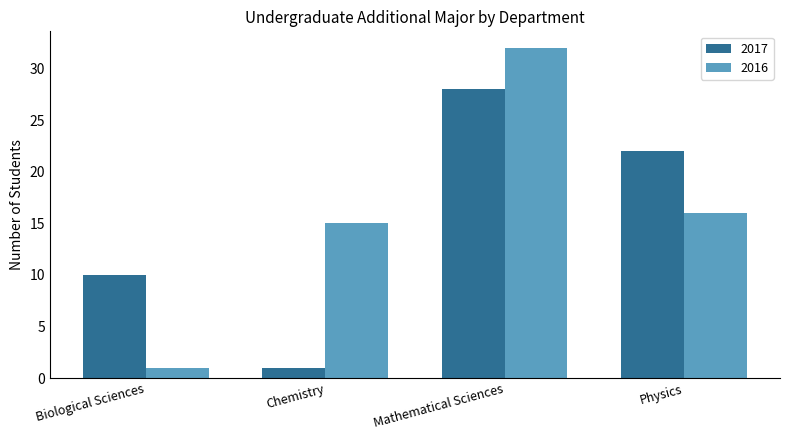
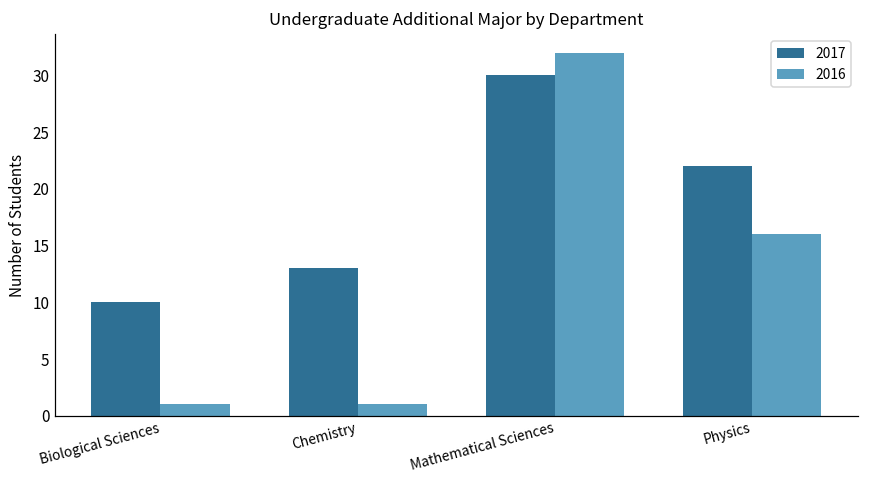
  {
    "2017": {
      "Biological Sciences": 10,
-     "Chemistry": 1,
-     "Mathematical Sciences": 28,
+     "Chemistry": 13,
+     "Mathematical Sciences": 30,
      "Physics": 22
    },
    "2016": {
      "Biological Sciences": 1,
-     "Chemistry": 15,
+     "Chemistry": 1,
      "Mathematical Sciences": 32,
      "Physics": 16
    }
  }
